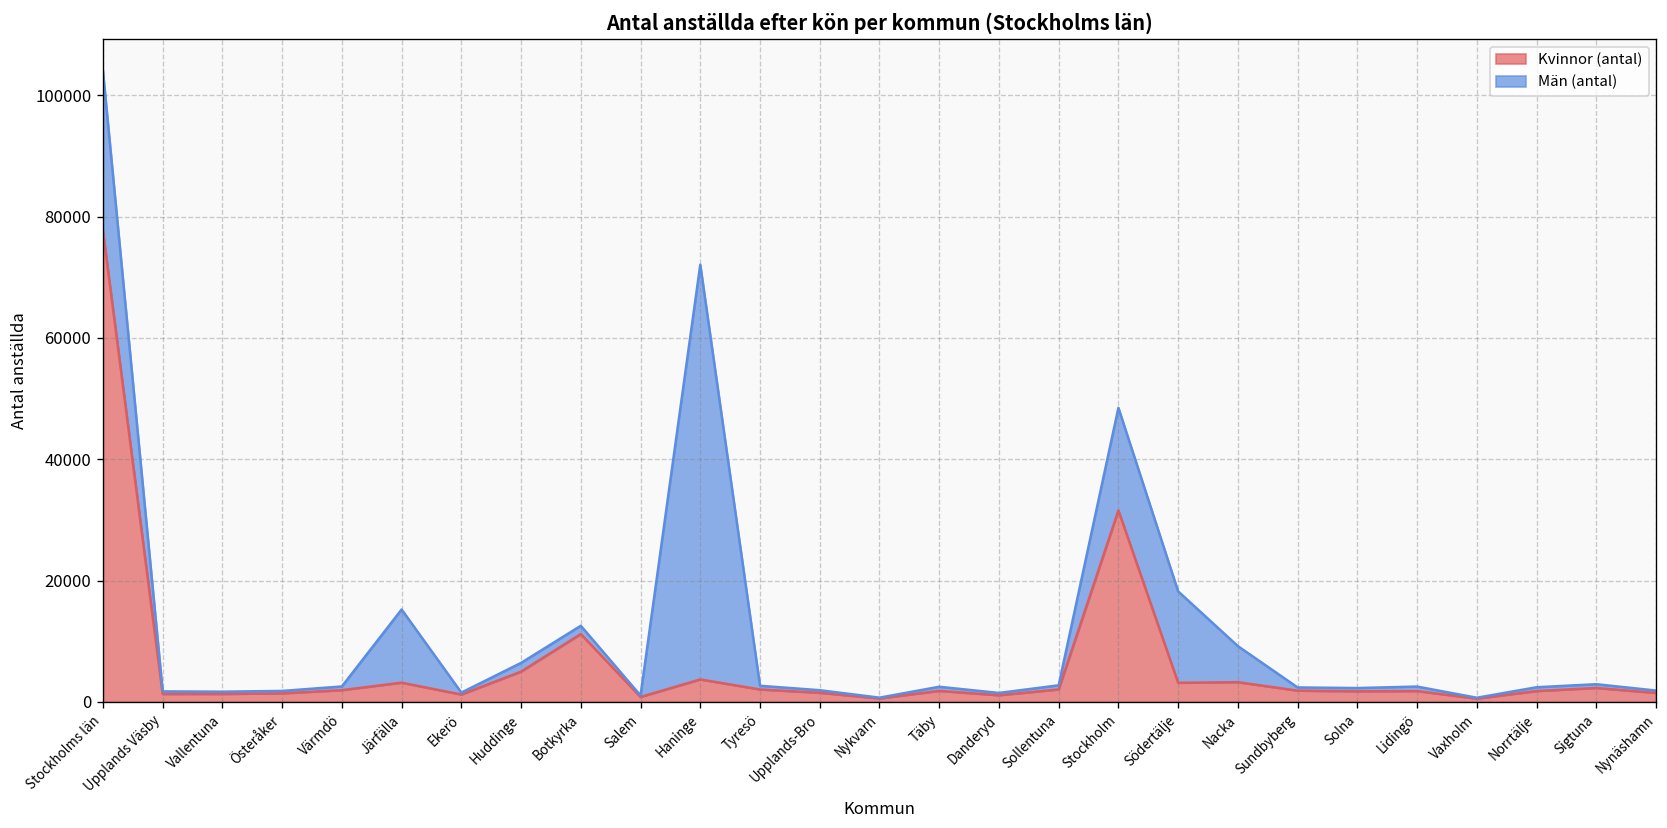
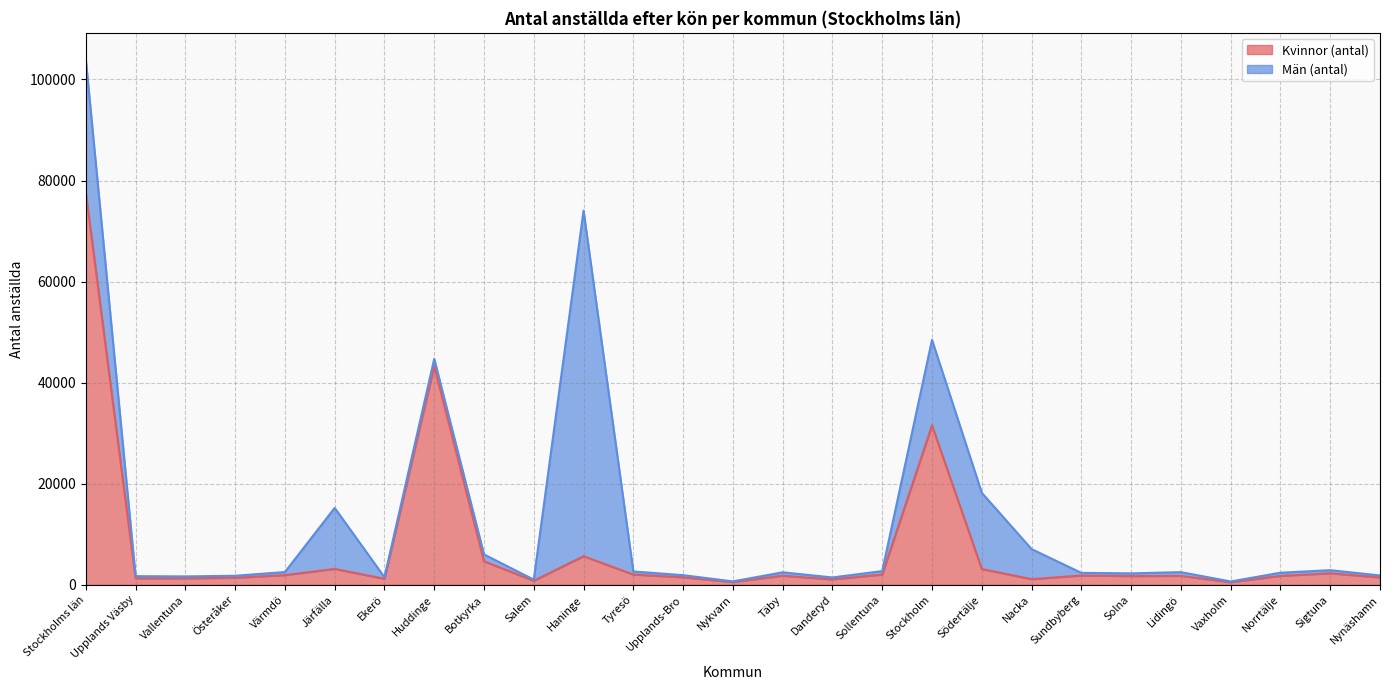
  {
    "Kvinnor (antal)": {
      "Stockholms län": 78000,
      "Värmdö": 2000,
      "Järfälla": 3000,
-     "Huddinge": 5000,
-     "Botkyrka": 11000,
-     "Haninge": 4000,
+     "Huddinge": 43000,
+     "Botkyrka": 5000,
+     "Haninge": 6000,
      "Tyresö": 2000,
      "Täby": 2000,
      "Sollentuna": 2000,
      "Stockholm": 32000,
      "Södertälje": 3000,
-     "Nacka": 3000,
+     "Nacka": 1000,
      "Sundbyberg": 2000,
      "Solna": 2000,
      "Lidingö": 2000,
      "Norrtälje": 2000,
      "Sigtuna": 2000
    },
    "Män (antal)": {
      "Stockholms län": 26000,
      "Värmdö": 1000,
      "Järfälla": 12000,
      "Huddinge": 1000,
      "Botkyrka": 1000,
      "Haninge": 68000,
      "Tyresö": 1000,
      "Täby": 1000,
      "Sollentuna": 1000,
      "Stockholm": 17000,
      "Södertälje": 15000,
      "Nacka": 6000,
      "Sundbyberg": 1000,
      "Solna": 1000,
      "Lidingö": 1000,
      "Norrtälje": 1000,
      "Sigtuna": 1000
    }
  }
